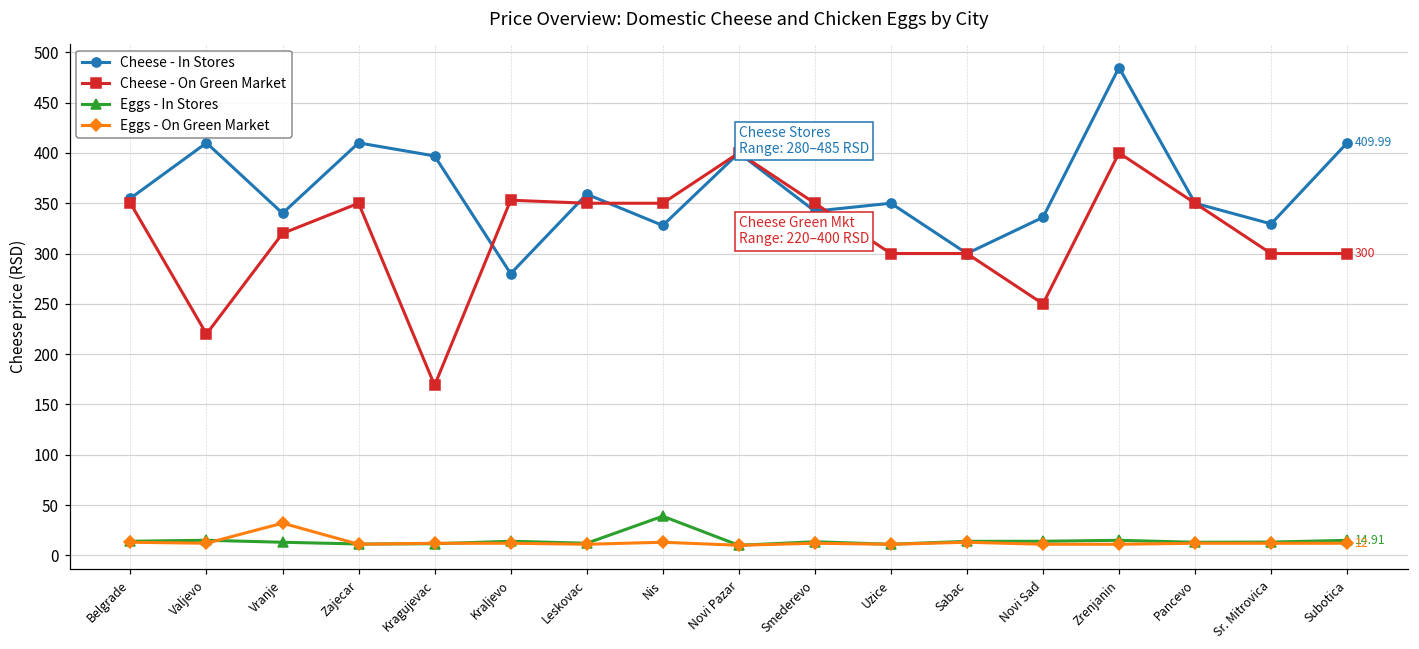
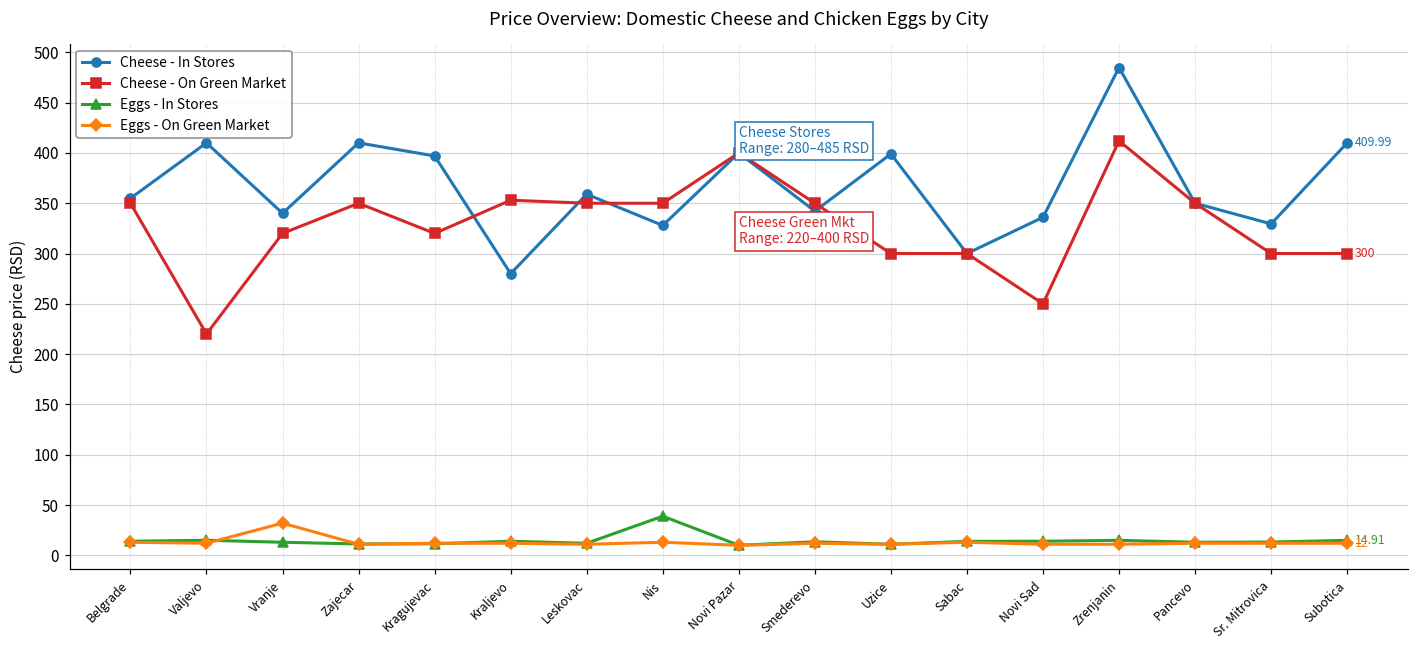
  {
    "Cheese - In Stores": {
      "Belgrade": 350,
      "Valjevo": 410,
      "Vranje": 340,
      "Zajecar": 410,
      "Kragujevac": 400,
      "Kraljevo": 280,
      "Leskovac": 360,
      "Nis": 330,
-     "Uzice": 350,
+     "Uzice": 400,
      "Novi Sad": 340,
      "Zrenjanin": 480,
      "Sr. Mitrovica": 330
    },
    "Cheese - On Green Market": {
      "Belgrade": 350,
      "Valjevo": 220,
      "Vranje": 320,
      "Zajecar": 350,
-     "Kragujevac": 170,
+     "Kragujevac": 320,
      "Kraljevo": 350,
      "Leskovac": 350,
      "Nis": 350,
      "Smederevo": 350,
      "Uzice": 300,
      "Novi Sad": 250,
-     "Zrenjanin": 400,
+     "Zrenjanin": 410,
      "Sr. Mitrovica": 300
    },
    "Eggs - In Stores": {
      "Valjevo": 10,
      "Vranje": 10,
      "Nis": 40,
      "Novi Sad": 10,
      "Zrenjanin": 10
    },
    "Eggs - On Green Market": {
      "Valjevo": 10,
      "Vranje": 30,
      "Nis": 10,
      "Novi Sad": 10,
      "Zrenjanin": 10
    }
  }
